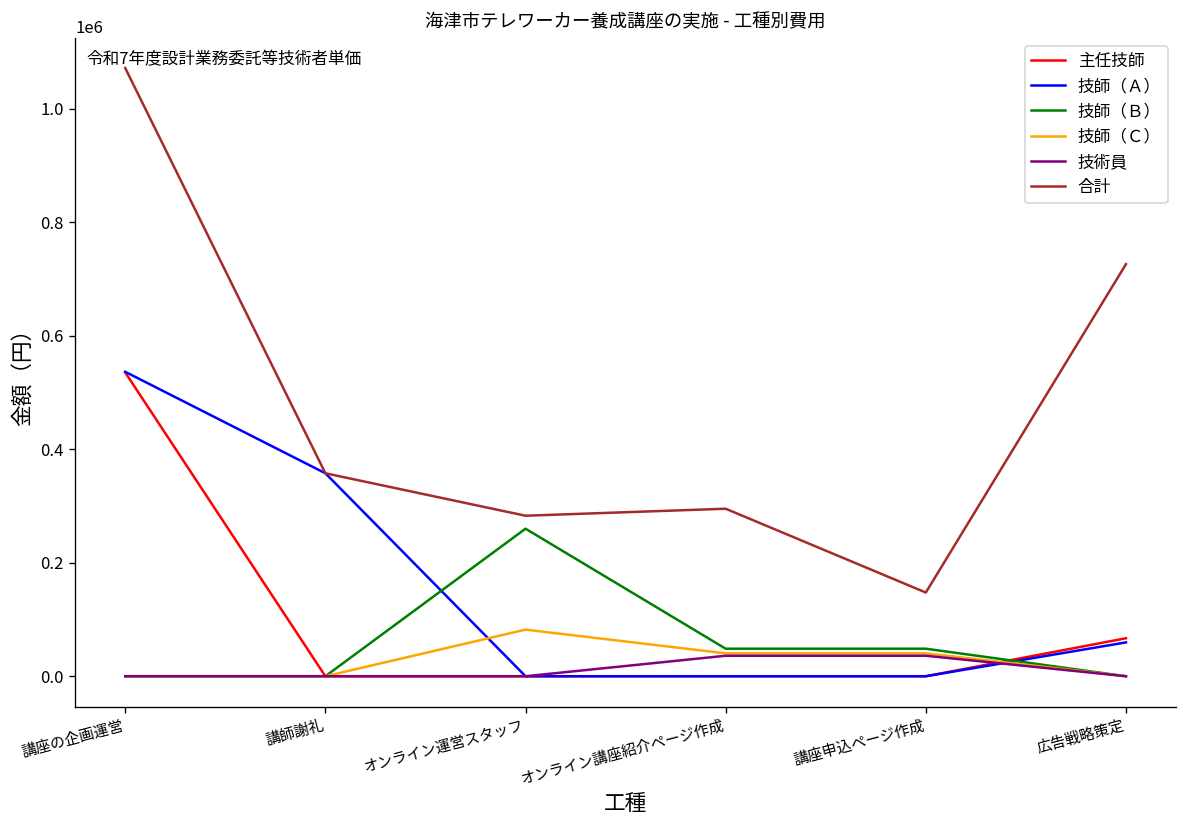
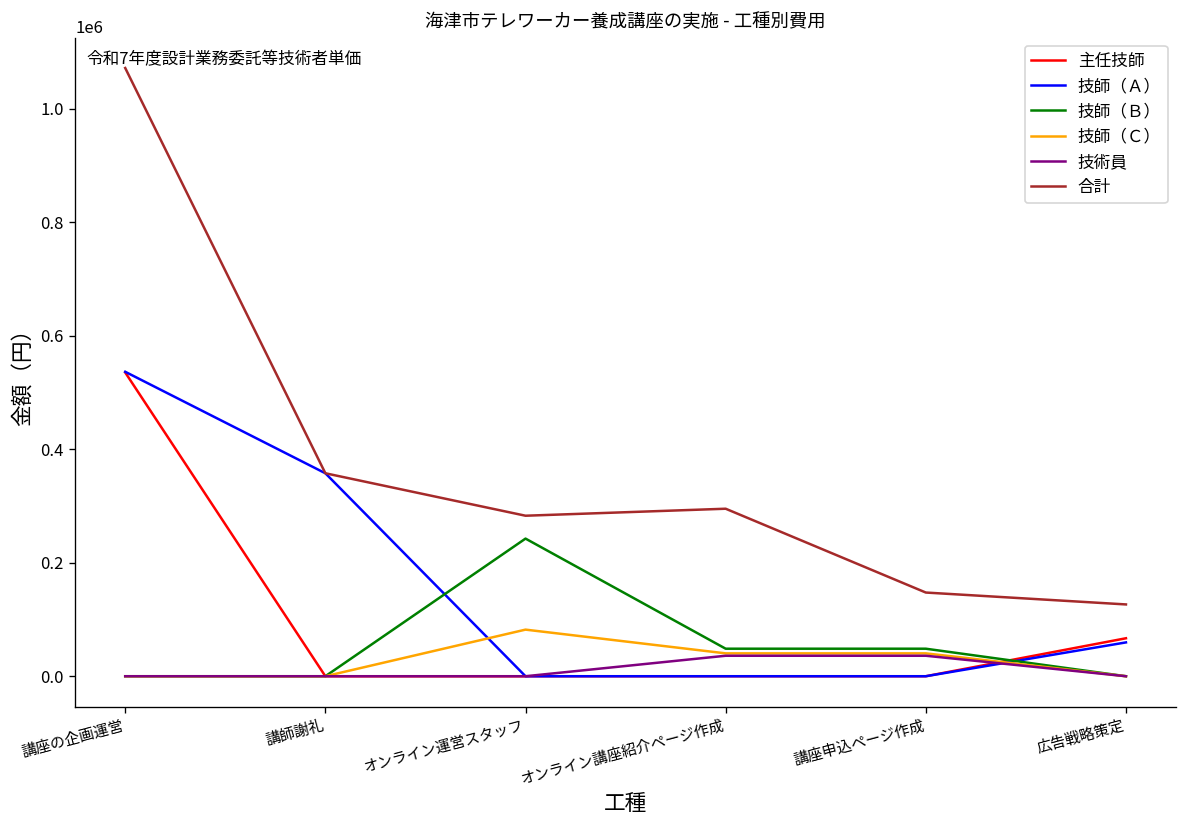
  {
    "主任技師": {
      "広告戦略策定": 70000
    },
    "技師（Ａ）": {
      "広告戦略策定": 60000
    },
    "技師（Ｂ）": {
-     "オンライン運営スタッフ": 260000,
+     "オンライン運営スタッフ": 240000,
      "オンライン講座紹介ページ作成": 50000,
      "講座申込ページ作成": 50000
    },
    "技師（Ｃ）": {
      "オンライン運営スタッフ": 80000
    },
    "合計": {
      "講座の企画運営": 1070000,
      "オンライン運営スタッフ": 280000,
      "オンライン講座紹介ページ作成": 300000,
      "講座申込ページ作成": 150000,
-     "広告戦略策定": 730000
+     "広告戦略策定": 130000
    }
  }
